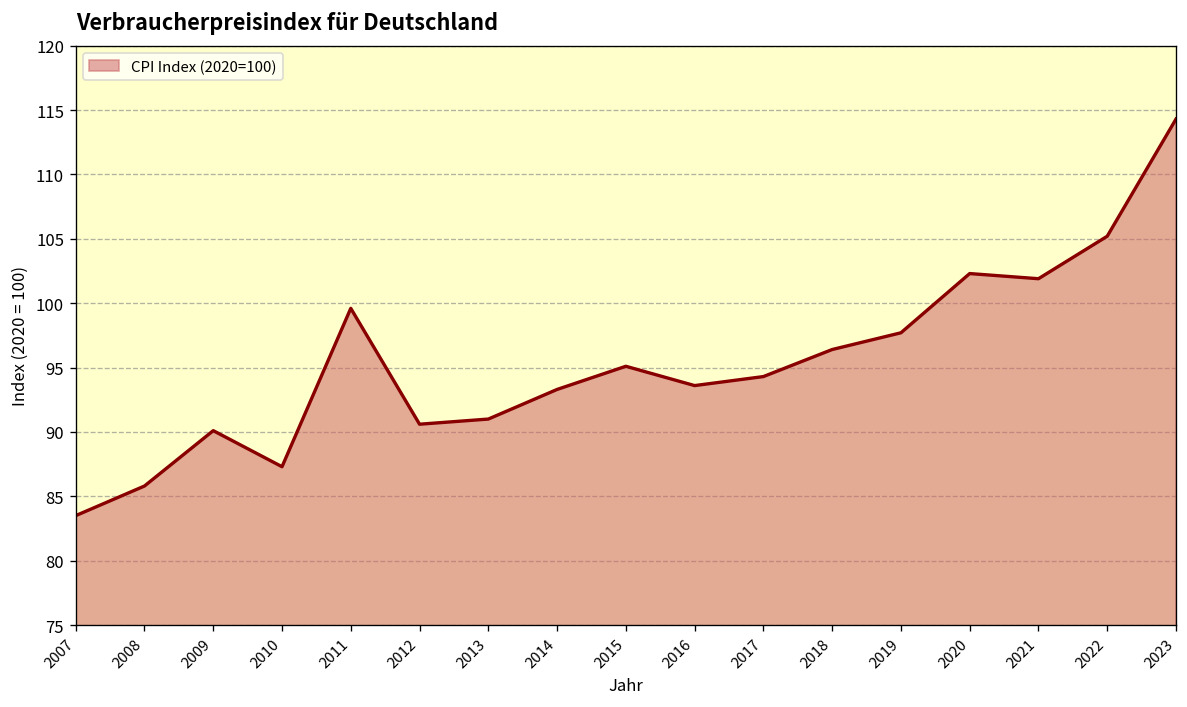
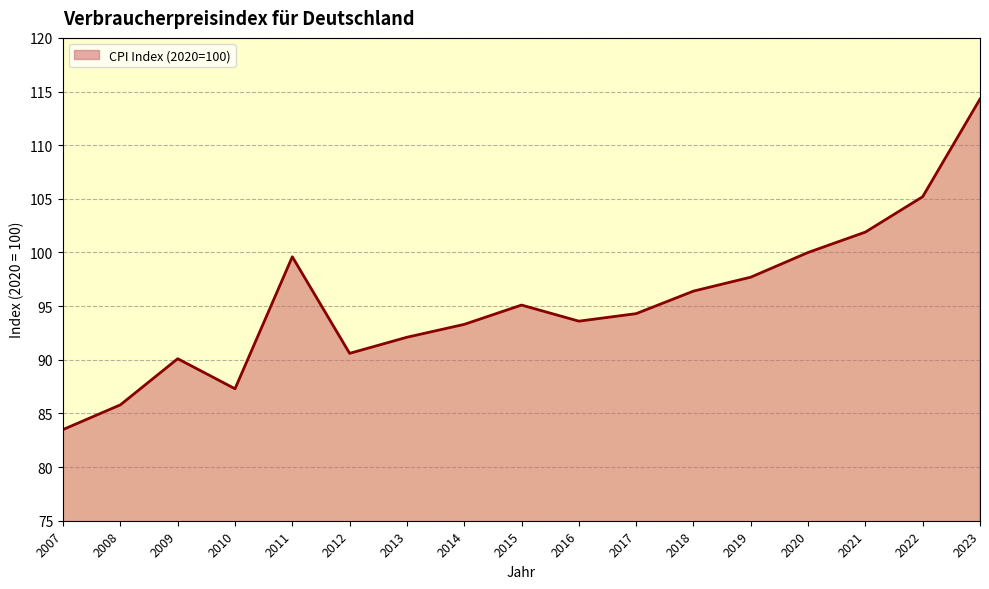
  {
    "2007": 83.5,
    "2008": 85.8,
    "2009": 90.1,
    "2010": 87.3,
    "2011": 99.6,
    "2012": 90.6,
-   "2013": 91.0,
+   "2013": 92.1,
    "2014": 93.3,
    "2015": 95.1,
    "2016": 93.6,
    "2017": 94.3,
    "2018": 96.4,
    "2019": 97.7,
-   "2020": 102.3,
+   "2020": 100.0,
    "2021": 101.9,
    "2022": 105.2,
    "2023": 114.3
  }
